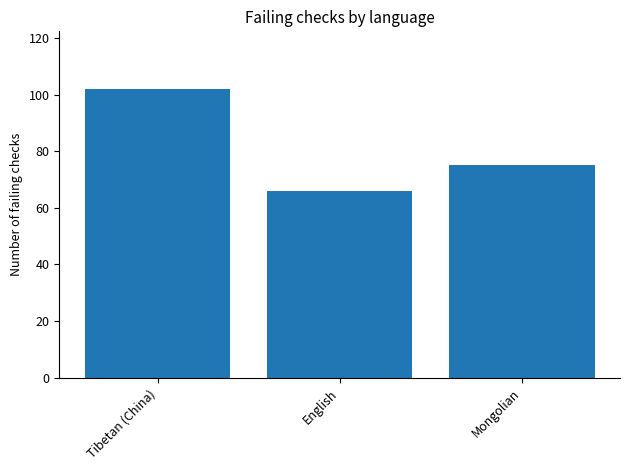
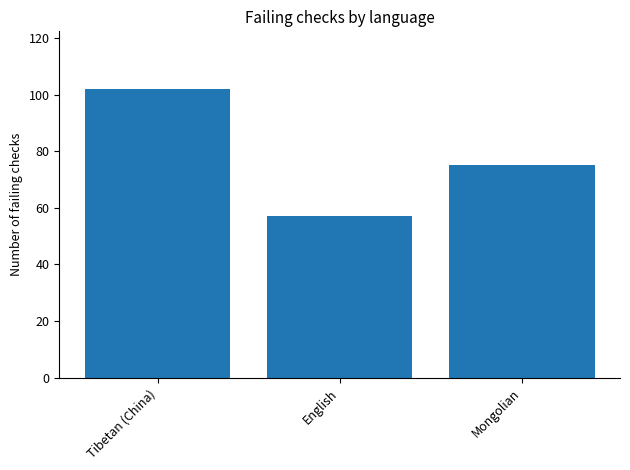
  {
    "Tibetan (China)": 102,
-   "English": 66,
+   "English": 57,
    "Mongolian": 75
  }
